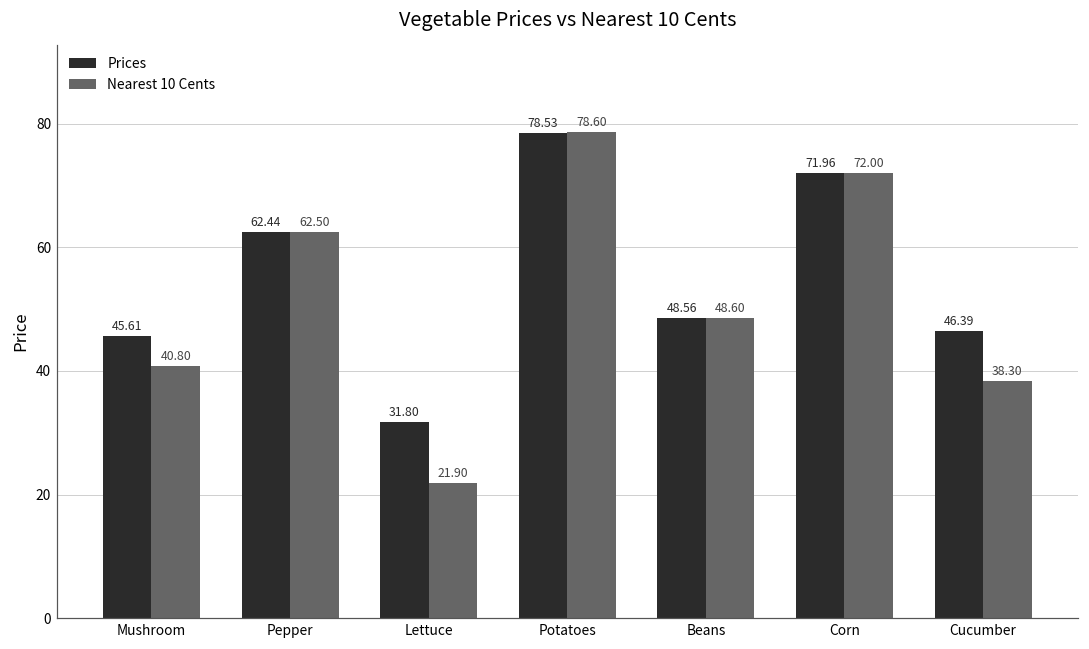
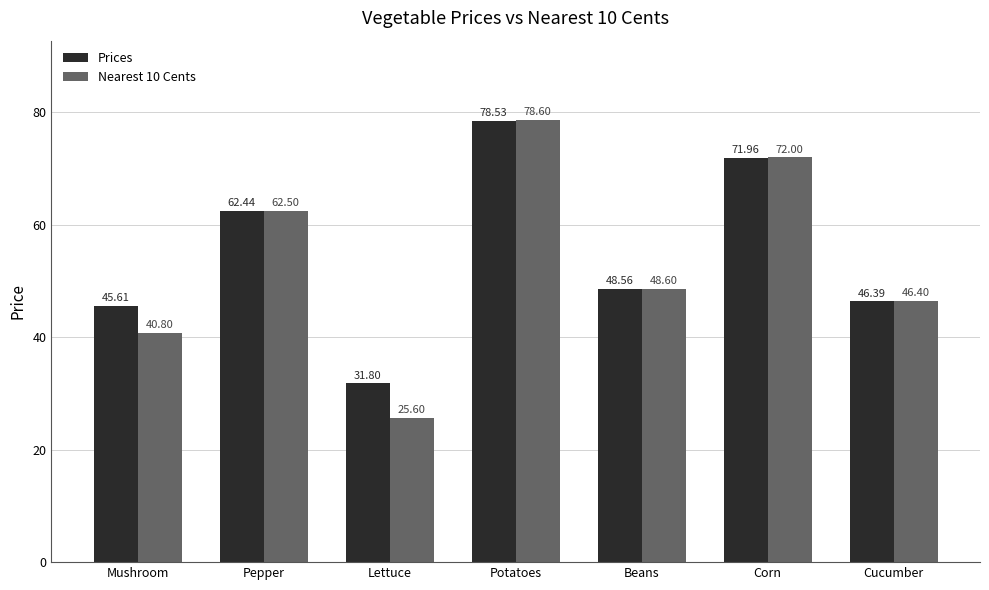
  {
    "Prices": {
      "Mushroom": 45.61,
      "Pepper": 62.44,
      "Lettuce": 31.80,
      "Potatoes": 78.53,
      "Beans": 48.56,
      "Corn": 71.96,
      "Cucumber": 46.39
    },
    "Nearest 10 Cents": {
      "Mushroom": 40.80,
      "Pepper": 62.50,
-     "Lettuce": 21.90,
+     "Lettuce": 25.60,
      "Potatoes": 78.60,
      "Beans": 48.60,
      "Corn": 72.00,
-     "Cucumber": 38.30
+     "Cucumber": 46.40
    }
  }
